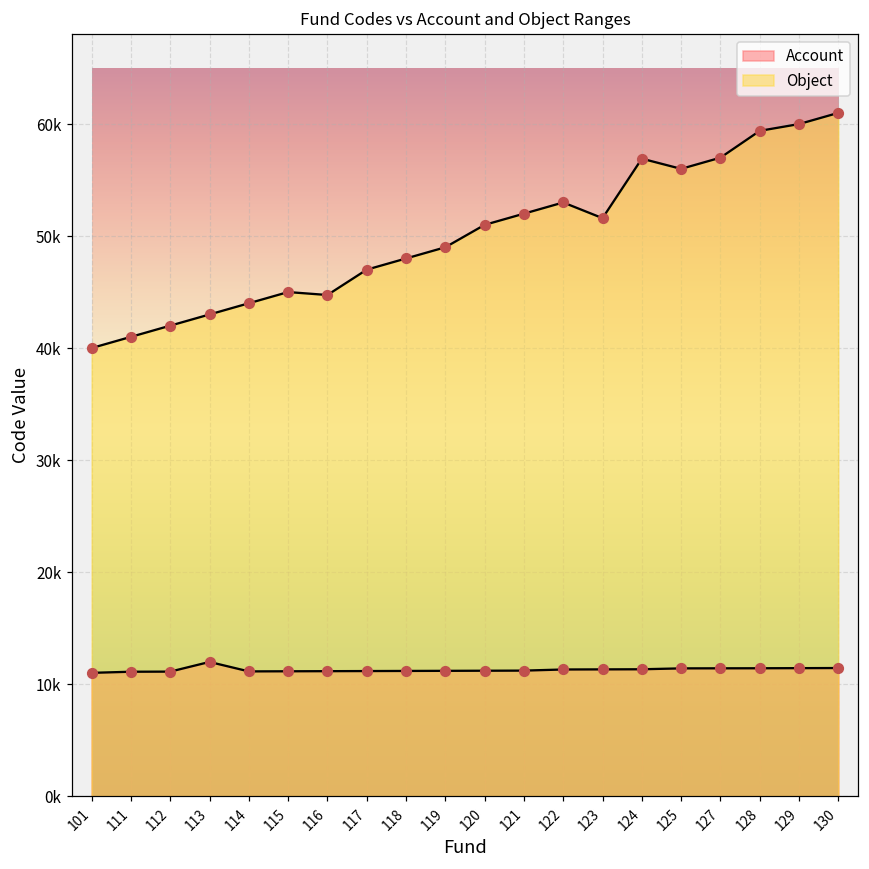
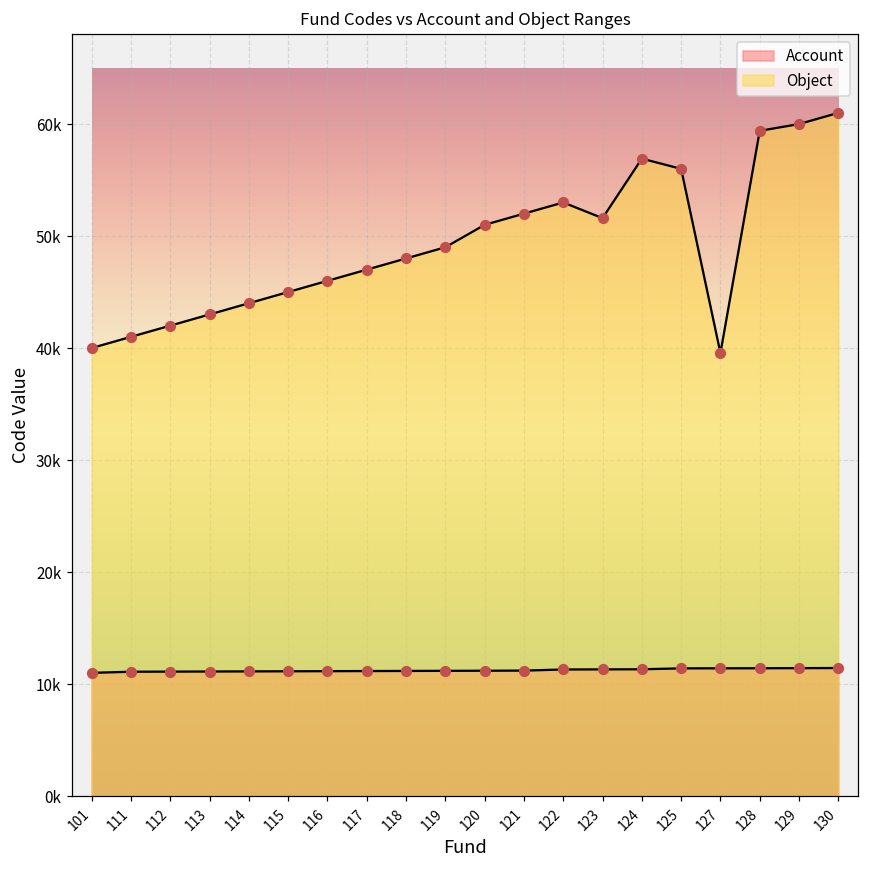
  {
    "Account": {
      "101": 11000,
      "111": 11100,
      "112": 11100,
-     "113": 12000,
+     "113": 11100,
      "114": 11100,
      "115": 11100,
      "116": 11200,
      "117": 11200,
      "118": 11200,
      "119": 11200,
      "120": 11200,
      "121": 11200,
      "122": 11300,
      "123": 11300,
      "124": 11300,
      "125": 11400,
      "127": 11400,
      "128": 11400,
      "129": 11400,
      "130": 11400
    },
    "Object": {
      "101": 40000,
      "111": 41000,
      "112": 42000,
      "113": 43000,
      "114": 44000,
      "115": 45000,
-     "116": 44700,
+     "116": 46000,
      "117": 47000,
      "118": 48000,
      "119": 49000,
      "120": 51000,
      "121": 52000,
      "122": 53000,
      "123": 51600,
      "124": 56900,
      "125": 56000,
-     "127": 57000,
+     "127": 39600,
      "128": 59400,
      "129": 60000,
      "130": 61000
    }
  }
